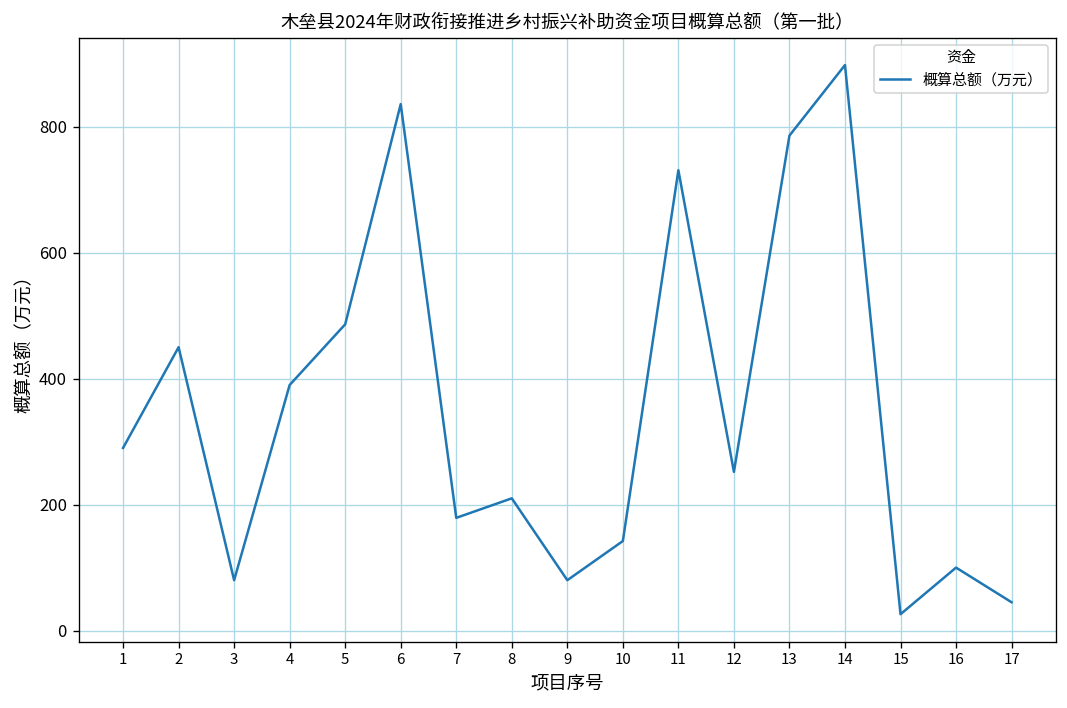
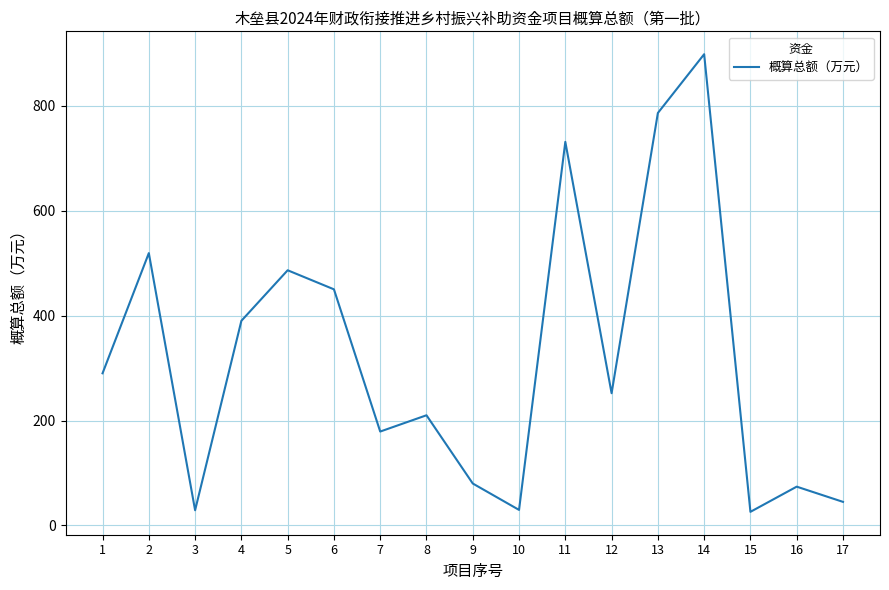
  {
    "1": 290,
-   "2": 450,
-   "3": 80,
+   "2": 520,
+   "3": 30,
    "4": 390,
    "5": 490,
-   "6": 840,
+   "6": 450,
    "7": 180,
    "8": 210,
    "9": 80,
-   "10": 140,
+   "10": 30,
    "11": 730,
    "12": 250,
    "13": 790,
    "14": 900,
    "15": 30,
-   "16": 100,
+   "16": 70,
    "17": 50
  }
